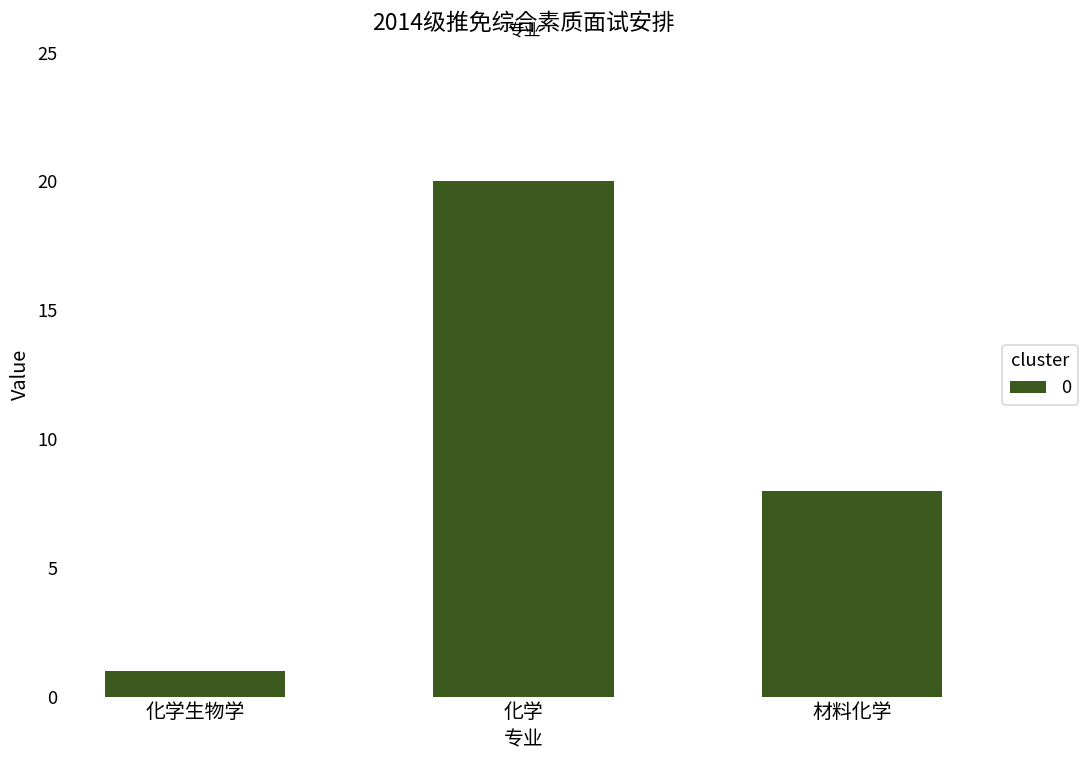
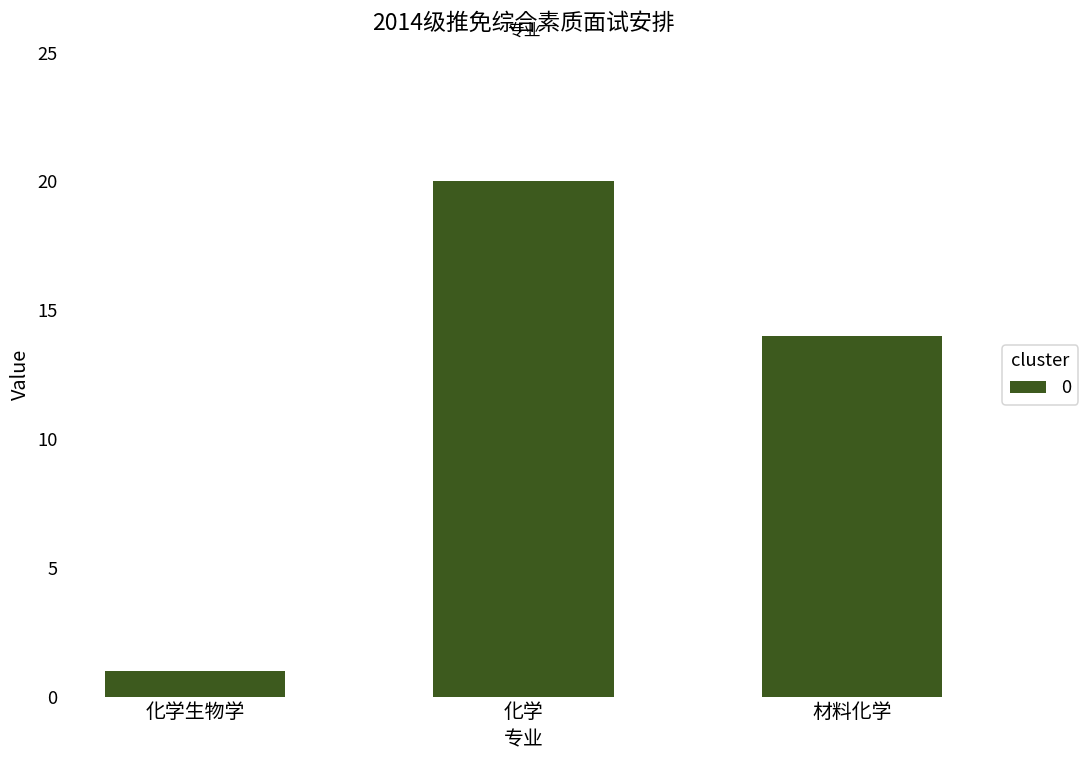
  {
    "化学生物学": 1,
    "化学": 20,
-   "材料化学": 8
+   "材料化学": 14
  }
